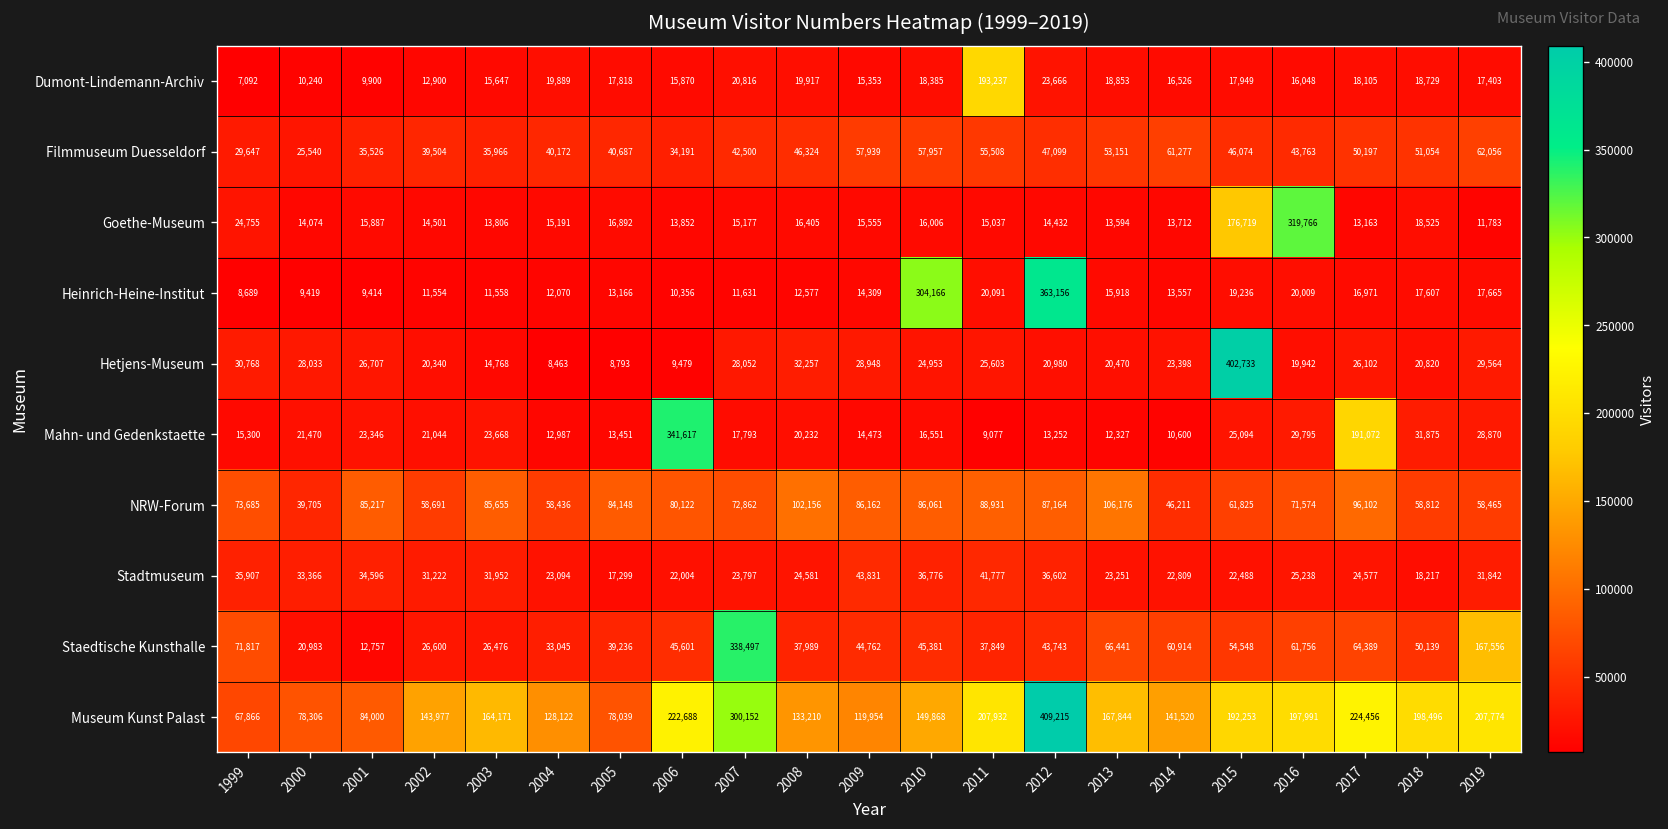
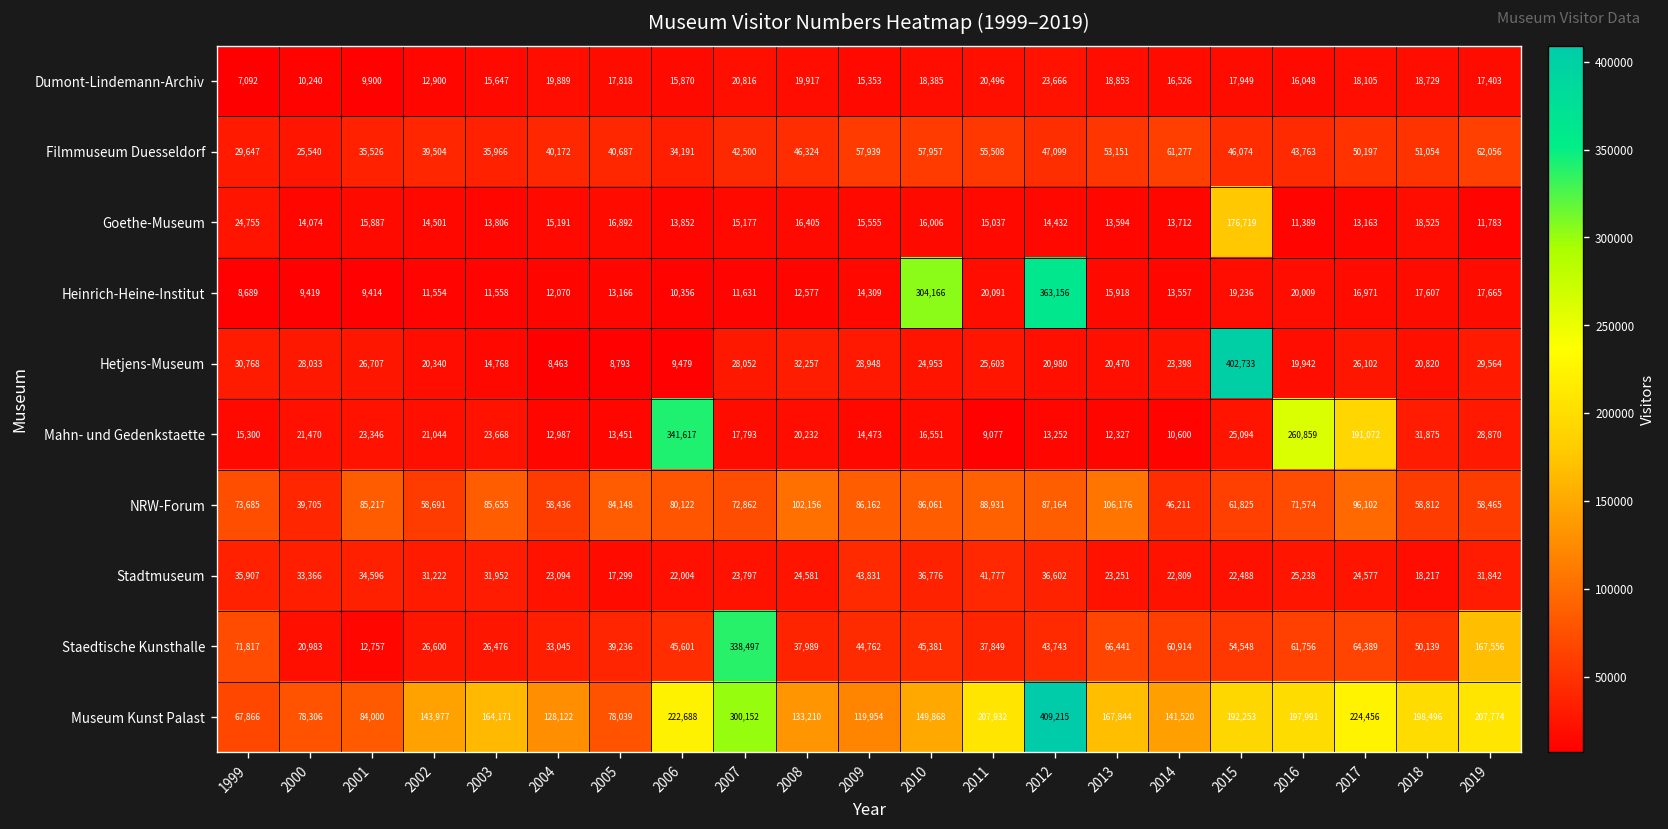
  {
    "Dumont-Lindemann-Archiv": {
      "1999": "7,092",
      "2000": "10,240",
      "2001": "9,900",
      "2002": "12,900",
      "2003": "15,647",
      "2004": "19,889",
      "2005": "17,818",
      "2006": "15,870",
      "2007": "20,816",
      "2008": "19,917",
      "2009": "15,353",
      "2010": "18,385",
-     "2011": "193,237",
+     "2011": "20,496",
      "2012": "23,666",
      "2013": "18,853",
      "2014": "16,526",
      "2015": "17,949",
      "2016": "16,048",
      "2017": "18,105",
      "2018": "18,729",
      "2019": "17,403"
    },
    "Goethe-Museum": {
      "1999": "24,755",
      "2000": "14,074",
      "2001": "15,887",
      "2002": "14,501",
      "2003": "13,806",
      "2004": "15,191",
      "2005": "16,892",
      "2006": "13,852",
      "2007": "15,177",
      "2008": "16,405",
      "2009": "15,555",
      "2010": "16,006",
      "2011": "15,037",
      "2012": "14,432",
      "2013": "13,594",
      "2014": "13,712",
      "2015": "176,719",
-     "2016": "319,766",
+     "2016": "11,389",
      "2017": "13,163",
      "2018": "18,525",
      "2019": "11,783"
    },
    "Mahn- und Gedenkstaette": {
      "1999": "15,300",
      "2000": "21,470",
      "2001": "23,346",
      "2002": "21,044",
      "2003": "23,668",
      "2004": "12,987",
      "2005": "13,451",
      "2006": "341,617",
      "2007": "17,793",
      "2008": "20,232",
      "2009": "14,473",
      "2010": "16,551",
      "2011": "9,077",
      "2012": "13,252",
      "2013": "12,327",
      "2014": "10,600",
      "2015": "25,094",
-     "2016": "29,795",
+     "2016": "260,859",
      "2017": "191,072",
      "2018": "31,875",
      "2019": "28,870"
    }
  }
